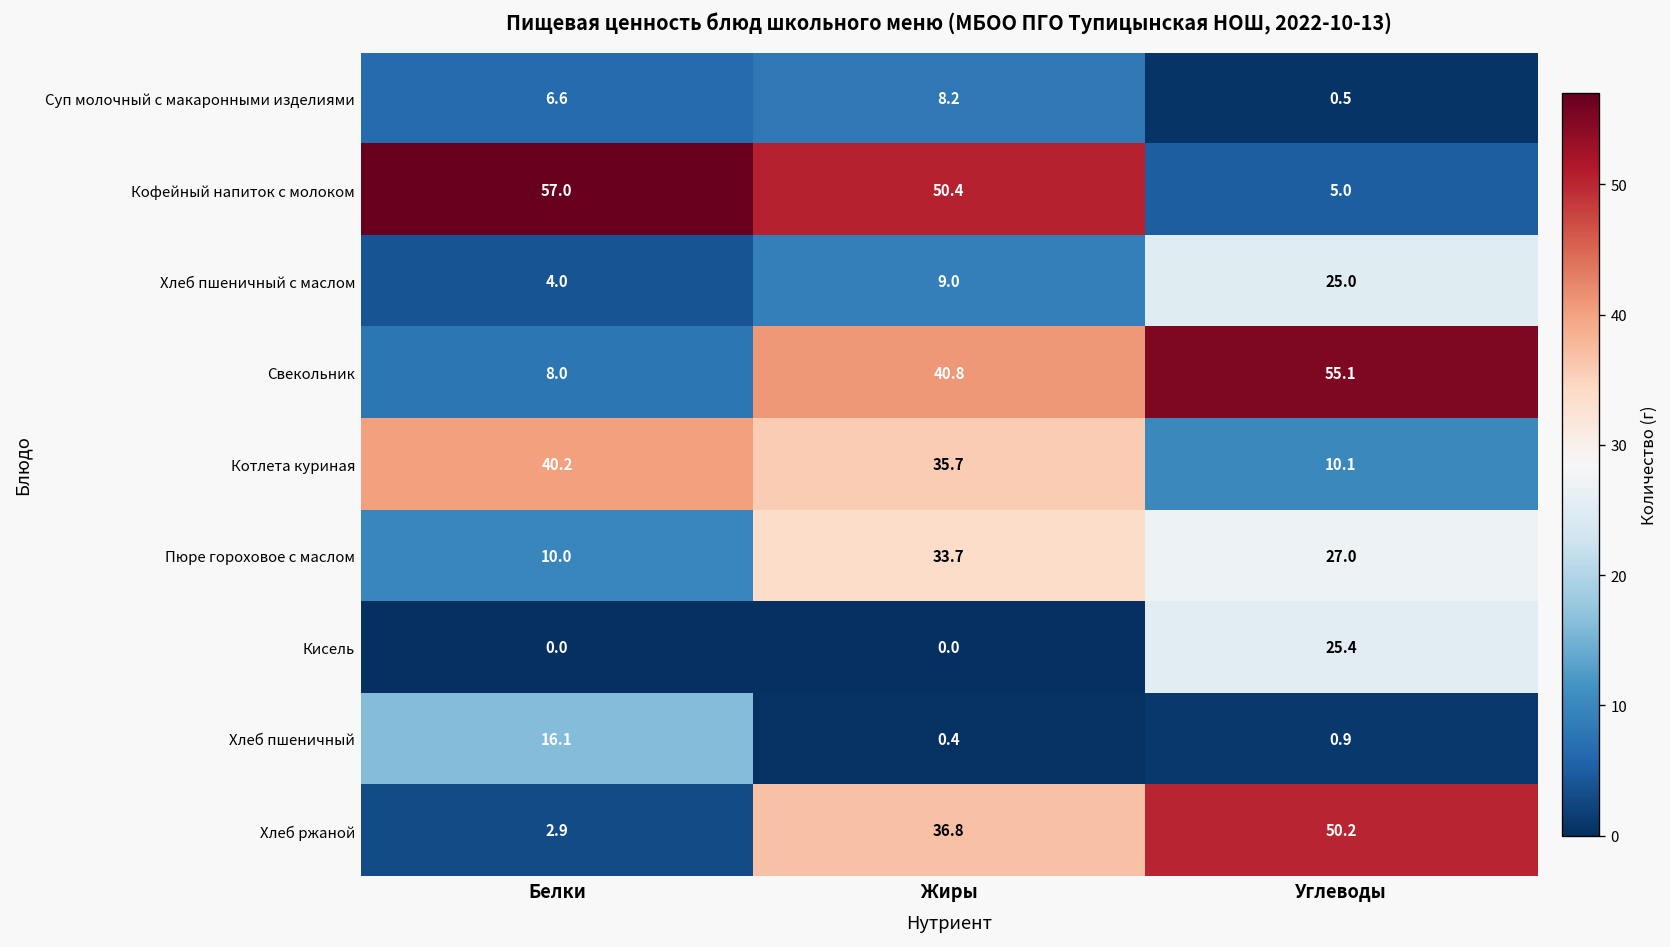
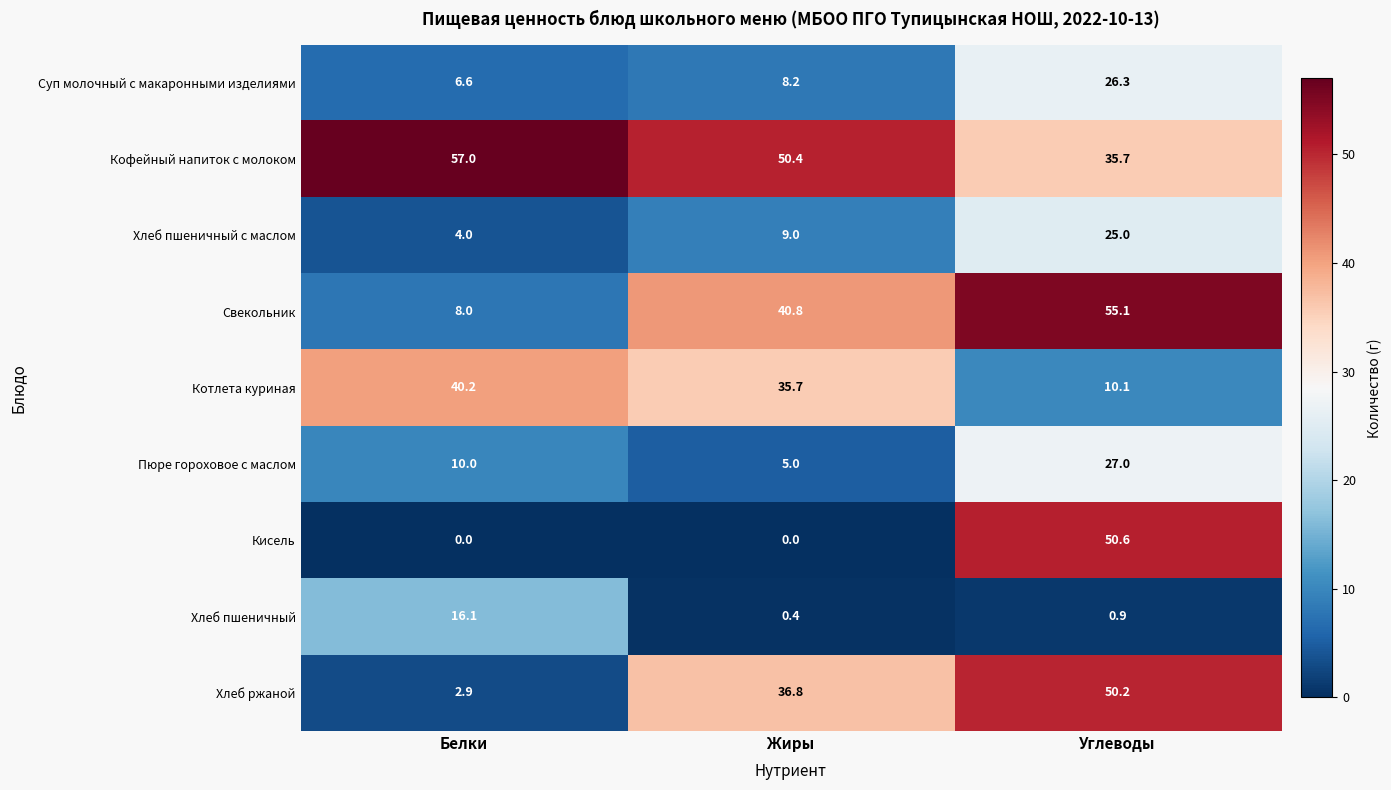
  {
    "Суп молочный с макаронными изделиями": {
      "Белки": 6.6,
      "Жиры": 8.2,
-     "Углеводы": 0.5
+     "Углеводы": 26.3
    },
    "Кофейный напиток с молоком": {
      "Белки": 57.0,
      "Жиры": 50.4,
-     "Углеводы": 5.0
+     "Углеводы": 35.7
    },
    "Хлеб пшеничный с маслом": {
      "Белки": 4.0,
      "Жиры": 9.0,
      "Углеводы": 25.0
    },
    "Свекольник": {
      "Белки": 8.0,
      "Жиры": 40.8,
      "Углеводы": 55.1
    },
    "Котлета куриная": {
      "Белки": 40.2,
      "Жиры": 35.7,
      "Углеводы": 10.1
    },
    "Пюре гороховое с маслом": {
      "Белки": 10.0,
-     "Жиры": 33.7,
+     "Жиры": 5.0,
      "Углеводы": 27.0
    },
    "Кисель": {
      "Белки": 0.0,
      "Жиры": 0.0,
-     "Углеводы": 25.4
+     "Углеводы": 50.6
    },
    "Хлеб пшеничный": {
      "Белки": 16.1,
      "Жиры": 0.4,
      "Углеводы": 0.9
    },
    "Хлеб ржаной": {
      "Белки": 2.9,
      "Жиры": 36.8,
      "Углеводы": 50.2
    }
  }
